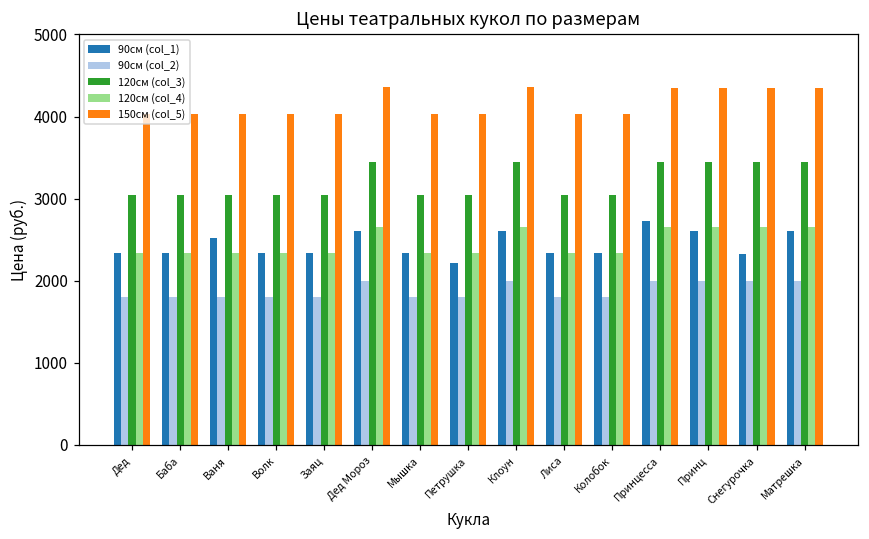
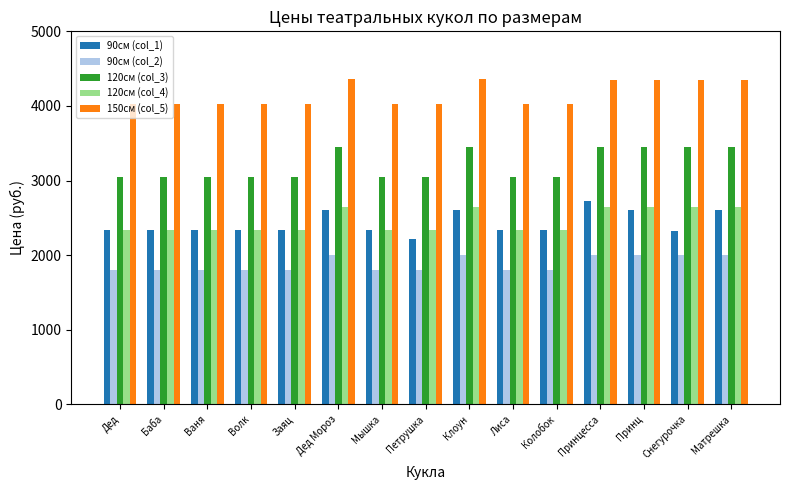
  {
    "90см (col_1)": {
      "Дед": 2300,
      "Баба": 2300,
-     "Ваня": 2500,
+     "Ваня": 2300,
      "Волк": 2300,
      "Заяц": 2300,
      "Дед Мороз": 2600,
      "Мышка": 2300,
      "Петрушка": 2200,
      "Клоун": 2600,
      "Лиса": 2300,
      "Колобок": 2300,
      "Принцесса": 2700,
      "Принц": 2600,
      "Снегурочка": 2300,
      "Матрешка": 2600
    },
    "90см (col_2)": {
      "Дед": 1800,
      "Баба": 1800,
      "Ваня": 1800,
      "Волк": 1800,
      "Заяц": 1800,
      "Дед Мороз": 2000,
      "Мышка": 1800,
      "Петрушка": 1800,
      "Клоун": 2000,
      "Лиса": 1800,
      "Колобок": 1800,
      "Принцесса": 2000,
      "Принц": 2000,
      "Снегурочка": 2000,
      "Матрешка": 2000
    },
    "120см (col_3)": {
      "Дед": 3100,
      "Баба": 3100,
      "Ваня": 3100,
      "Волк": 3100,
      "Заяц": 3100,
      "Дед Мороз": 3500,
      "Мышка": 3100,
      "Петрушка": 3100,
      "Клоун": 3500,
      "Лиса": 3100,
      "Колобок": 3100,
      "Принцесса": 3500,
      "Принц": 3500,
      "Снегурочка": 3500,
      "Матрешка": 3500
    },
    "120см (col_4)": {
      "Дед": 2300,
      "Баба": 2300,
      "Ваня": 2300,
      "Волк": 2300,
      "Заяц": 2300,
      "Дед Мороз": 2700,
      "Мышка": 2300,
      "Петрушка": 2300,
      "Клоун": 2700,
      "Лиса": 2300,
      "Колобок": 2300,
      "Принцесса": 2700,
      "Принц": 2700,
      "Снегурочка": 2700,
      "Матрешка": 2700
    },
    "150см (col_5)": {
      "Баба": 4000,
      "Ваня": 4000,
      "Волк": 4000,
      "Заяц": 4000,
      "Дед Мороз": 4400,
      "Мышка": 4000,
      "Петрушка": 4000,
      "Клоун": 4400,
      "Лиса": 4000,
      "Колобок": 4000,
      "Принцесса": 4400,
      "Принц": 4400,
      "Снегурочка": 4400,
      "Матрешка": 4400
    }
  }
